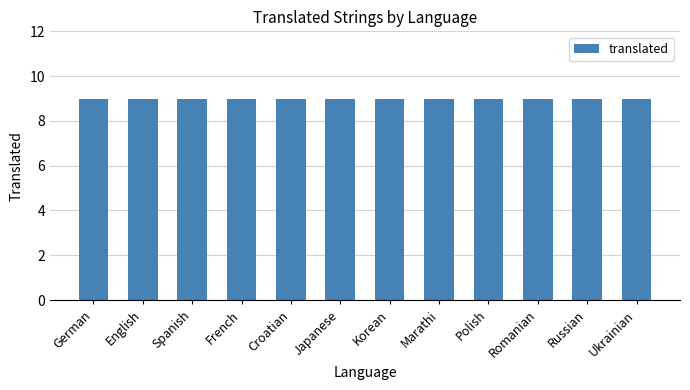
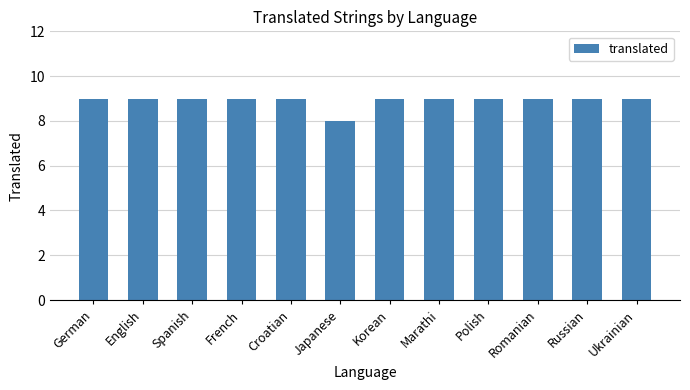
  {
    "German": 9,
    "English": 9,
    "Spanish": 9,
    "French": 9,
    "Croatian": 9,
-   "Japanese": 9,
+   "Japanese": 8,
    "Korean": 9,
    "Marathi": 9,
    "Polish": 9,
    "Romanian": 9,
    "Russian": 9,
    "Ukrainian": 9
  }
